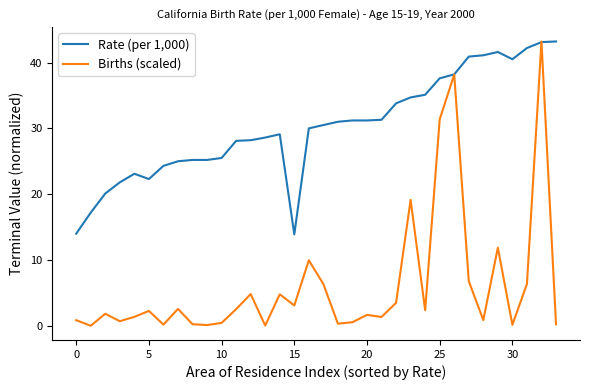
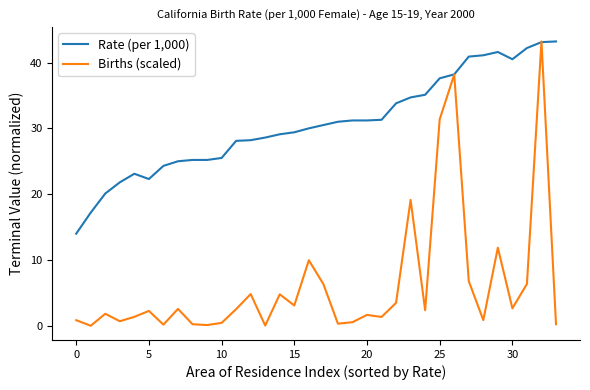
  {
    "Rate (per 1,000)": {
      "0": 14,
      "5": 22,
      "10": 26,
-     "15": 14,
+     "15": 29,
      "20": 31,
      "25": 38,
      "30": 41
    },
    "Births (scaled)": {
      "0": 1,
      "5": 2,
      "10": 0,
      "15": 3,
      "20": 2,
      "25": 31,
-     "30": 0
+     "30": 3
    }
  }
